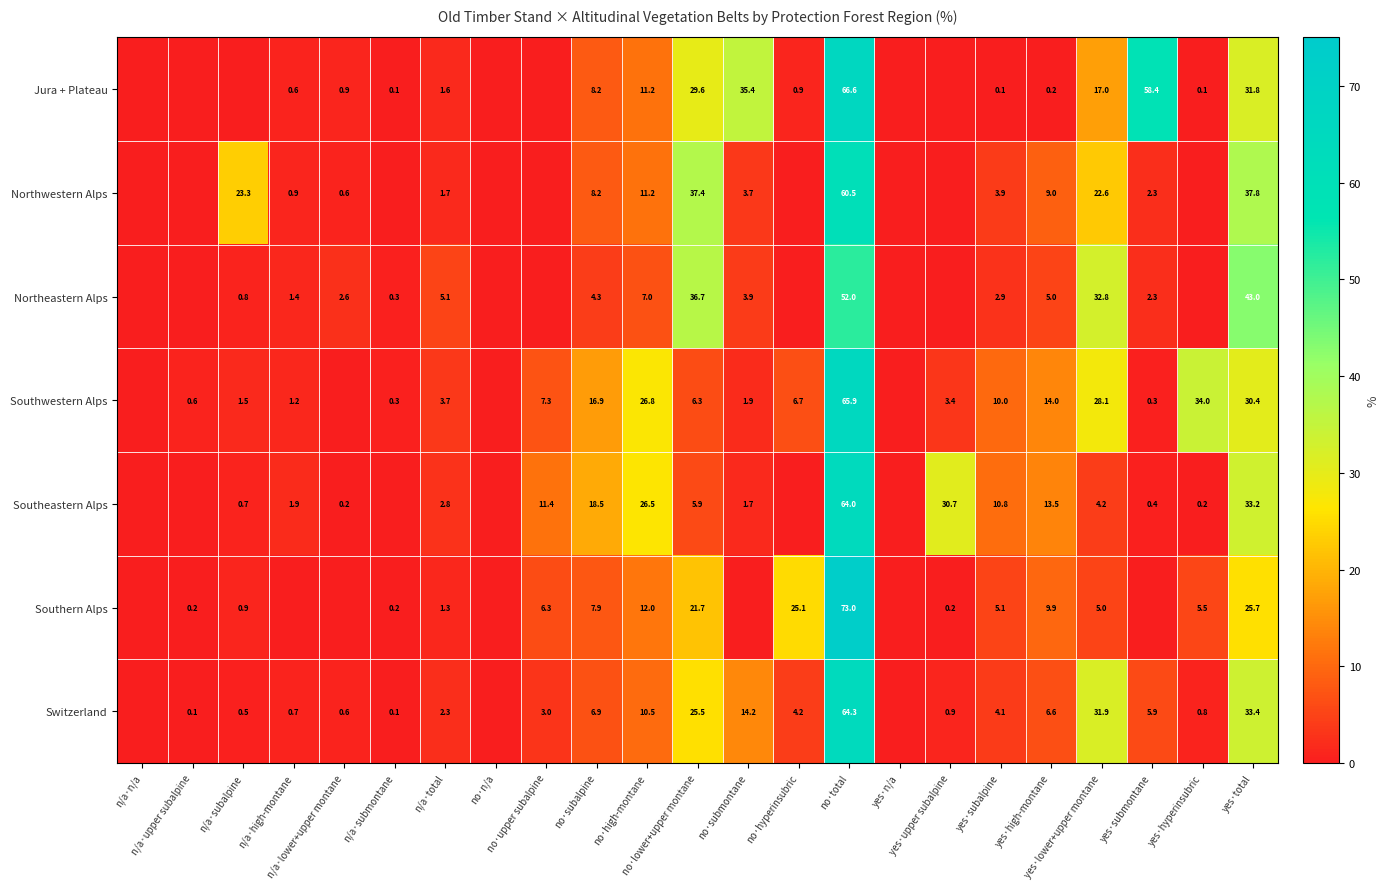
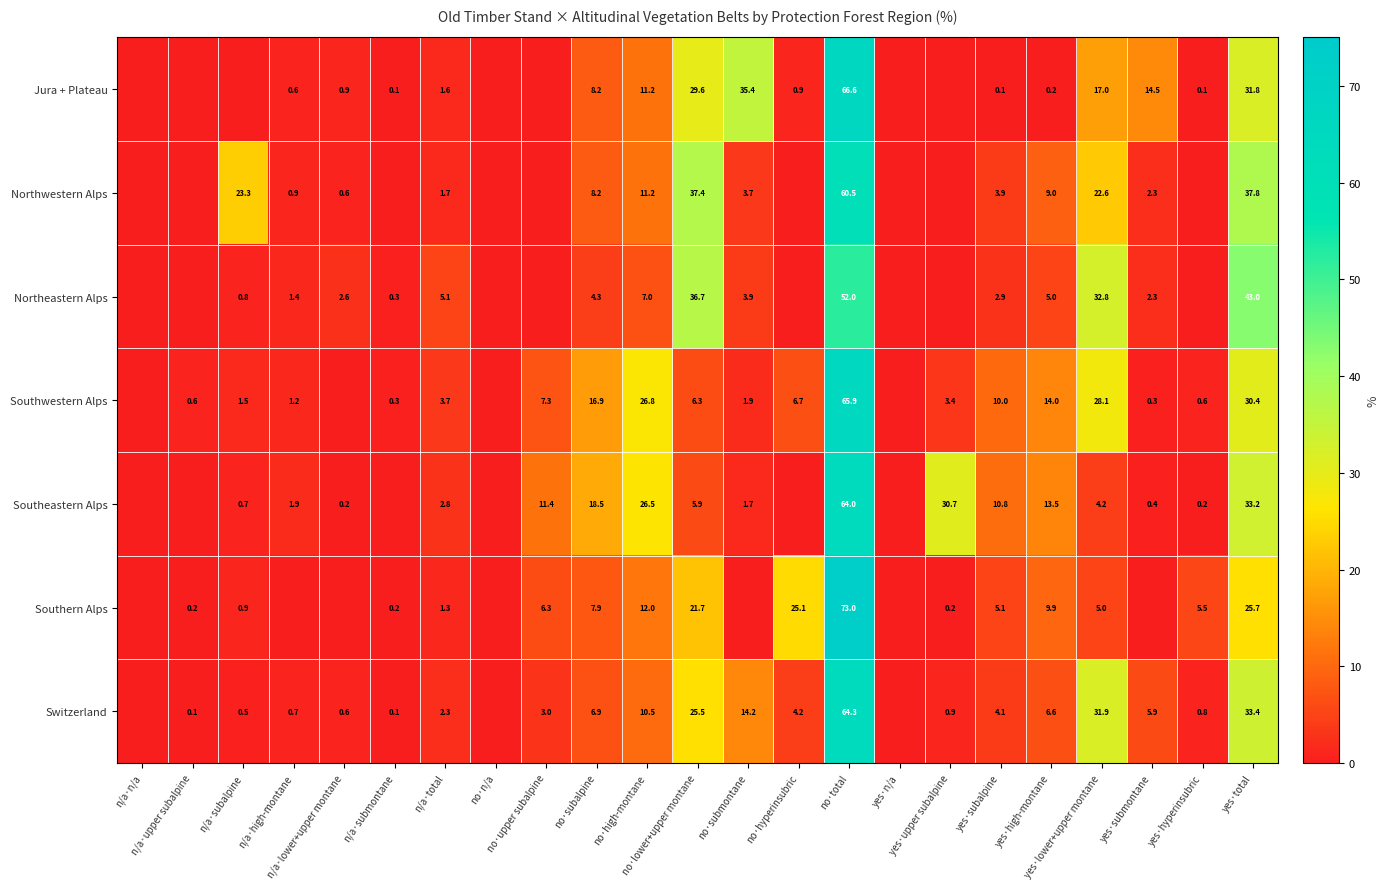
  {
    "Jura + Plateau": {
      "n/a·high-montane": 0.6,
      "n/a·lower+upper montane": 0.9,
      "n/a·submontane": 0.1,
      "n/a·total": 1.6,
      "no·subalpine": 8.2,
      "no·high-montane": 11.2,
      "no·lower+upper montane": 29.6,
      "no·submontane": 35.4,
      "no·hyperinsubric": 0.9,
      "no·total": 66.6,
      "yes·subalpine": 0.1,
      "yes·high-montane": 0.2,
      "yes·lower+upper montane": 17.0,
-     "yes·submontane": 58.4,
+     "yes·submontane": 14.5,
      "yes·hyperinsubric": 0.1,
      "yes·total": 31.8
    },
    "Northwestern Alps": {
      "n/a·subalpine": 23.3,
      "n/a·high-montane": 0.9,
      "n/a·lower+upper montane": 0.6,
      "n/a·total": 1.7,
      "no·subalpine": 8.2,
      "no·high-montane": 11.2,
      "no·lower+upper montane": 37.4,
      "no·submontane": 3.7,
      "no·total": 60.5,
      "yes·subalpine": 3.9,
      "yes·high-montane": 9.0,
      "yes·lower+upper montane": 22.6,
      "yes·submontane": 2.3,
      "yes·total": 37.8
    },
    "Northeastern Alps": {
      "n/a·subalpine": 0.8,
      "n/a·high-montane": 1.4,
      "n/a·lower+upper montane": 2.6,
      "n/a·submontane": 0.3,
      "n/a·total": 5.1,
      "no·subalpine": 4.3,
      "no·high-montane": 7.0,
      "no·lower+upper montane": 36.7,
      "no·submontane": 3.9,
      "no·total": 52.0,
      "yes·subalpine": 2.9,
      "yes·high-montane": 5.0,
      "yes·lower+upper montane": 32.8,
      "yes·submontane": 2.3,
      "yes·total": 43.0
    },
    "Southwestern Alps": {
      "n/a·upper subalpine": 0.6,
      "n/a·subalpine": 1.5,
      "n/a·high-montane": 1.2,
      "n/a·submontane": 0.3,
      "n/a·total": 3.7,
      "no·upper subalpine": 7.3,
      "no·subalpine": 16.9,
      "no·high-montane": 26.8,
      "no·lower+upper montane": 6.3,
      "no·submontane": 1.9,
      "no·hyperinsubric": 6.7,
      "no·total": 65.9,
      "yes·upper subalpine": 3.4,
      "yes·subalpine": 10.0,
      "yes·high-montane": 14.0,
      "yes·lower+upper montane": 28.1,
      "yes·submontane": 0.3,
-     "yes·hyperinsubric": 34.0,
+     "yes·hyperinsubric": 0.6,
      "yes·total": 30.4
    },
    "Southeastern Alps": {
      "n/a·subalpine": 0.7,
      "n/a·high-montane": 1.9,
      "n/a·lower+upper montane": 0.2,
      "n/a·total": 2.8,
      "no·upper subalpine": 11.4,
      "no·subalpine": 18.5,
      "no·high-montane": 26.5,
      "no·lower+upper montane": 5.9,
      "no·submontane": 1.7,
      "no·total": 64.0,
      "yes·upper subalpine": 30.7,
      "yes·subalpine": 10.8,
      "yes·high-montane": 13.5,
      "yes·lower+upper montane": 4.2,
      "yes·submontane": 0.4,
      "yes·hyperinsubric": 0.2,
      "yes·total": 33.2
    },
    "Southern Alps": {
      "n/a·upper subalpine": 0.2,
      "n/a·subalpine": 0.9,
      "n/a·submontane": 0.2,
      "n/a·total": 1.3,
      "no·upper subalpine": 6.3,
      "no·subalpine": 7.9,
      "no·high-montane": 12.0,
      "no·lower+upper montane": 21.7,
      "no·hyperinsubric": 25.1,
      "no·total": 73.0,
      "yes·upper subalpine": 0.2,
      "yes·subalpine": 5.1,
      "yes·high-montane": 9.9,
      "yes·lower+upper montane": 5.0,
      "yes·hyperinsubric": 5.5,
      "yes·total": 25.7
    },
    "Switzerland": {
      "n/a·upper subalpine": 0.1,
      "n/a·subalpine": 0.5,
      "n/a·high-montane": 0.7,
      "n/a·lower+upper montane": 0.6,
      "n/a·submontane": 0.1,
      "n/a·total": 2.3,
      "no·upper subalpine": 3.0,
      "no·subalpine": 6.9,
      "no·high-montane": 10.5,
      "no·lower+upper montane": 25.5,
      "no·submontane": 14.2,
      "no·hyperinsubric": 4.2,
      "no·total": 64.3,
      "yes·upper subalpine": 0.9,
      "yes·subalpine": 4.1,
      "yes·high-montane": 6.6,
      "yes·lower+upper montane": 31.9,
      "yes·submontane": 5.9,
      "yes·hyperinsubric": 0.8,
      "yes·total": 33.4
    }
  }
